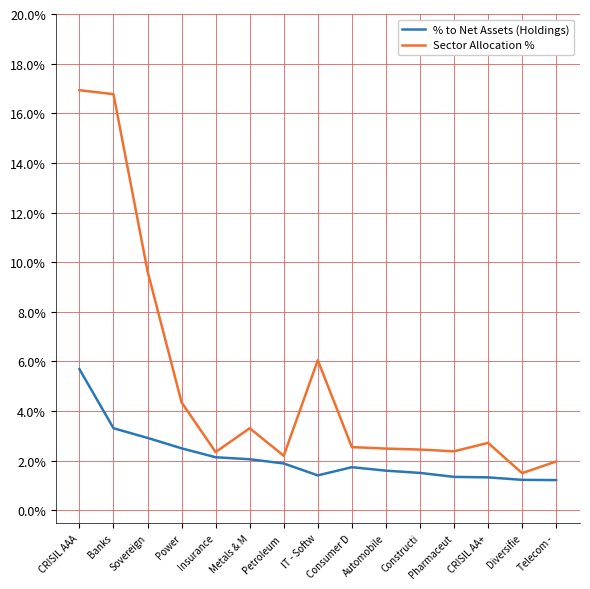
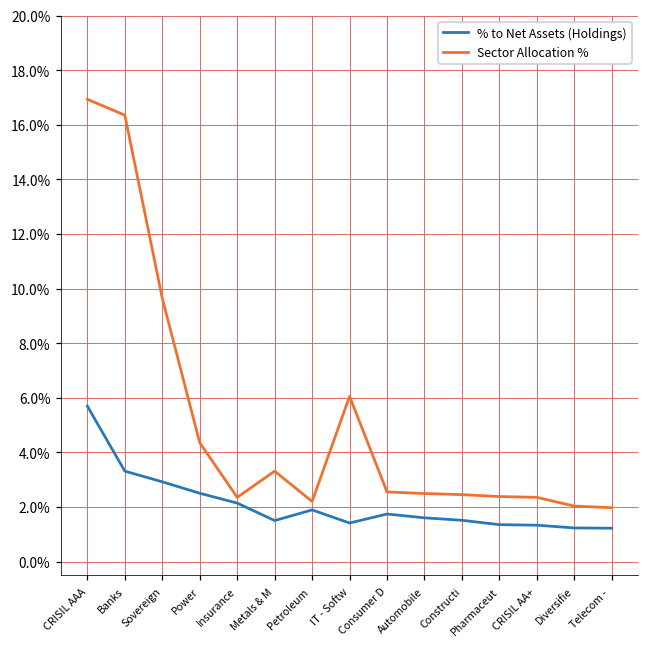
  {
    "% to Net Assets (Holdings)": {
      "CRISIL AAA": "5.7%",
      "Banks": "3.3%",
      "Sovereign": "2.9%",
      "Power": "2.5%",
      "Insurance": "2.1%",
-     "Metals & M": "2.1%",
+     "Metals & M": "1.5%",
      "Petroleum": "1.9%",
      "IT - Softw": "1.4%",
      "Consumer D": "1.7%",
      "Automobile": "1.6%",
      "Constructi": "1.5%",
      "Pharmaceut": "1.4%",
      "CRISIL AA+": "1.3%",
      "Diversifie": "1.2%",
      "Telecom -": "1.2%"
    },
    "Sector Allocation %": {
      "CRISIL AAA": "16.9%",
-     "Banks": "16.8%",
+     "Banks": "16.4%",
      "Sovereign": "9.6%",
      "Power": "4.4%",
      "Insurance": "2.4%",
      "Metals & M": "3.3%",
      "Petroleum": "2.2%",
      "IT - Softw": "6.1%",
      "Consumer D": "2.6%",
      "Automobile": "2.5%",
      "Constructi": "2.5%",
      "Pharmaceut": "2.4%",
-     "CRISIL AA+": "2.7%",
-     "Diversifie": "1.5%",
+     "CRISIL AA+": "2.4%",
+     "Diversifie": "2.0%",
      "Telecom -": "2.0%"
    }
  }
